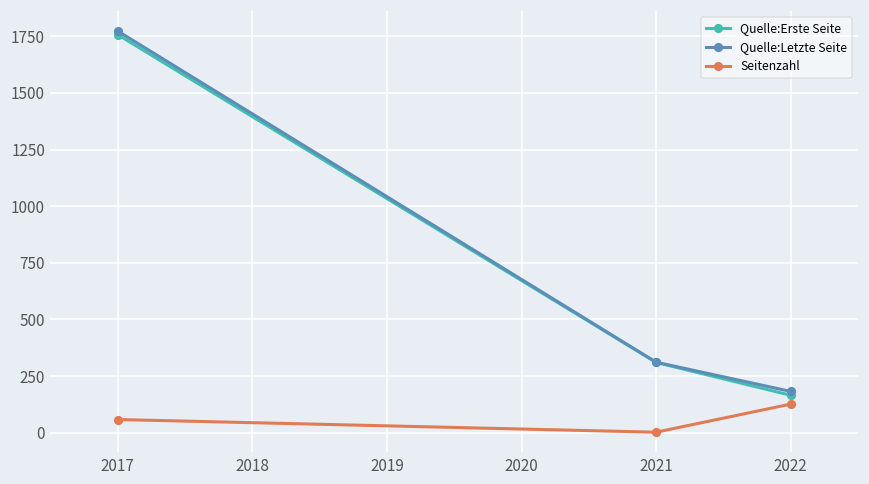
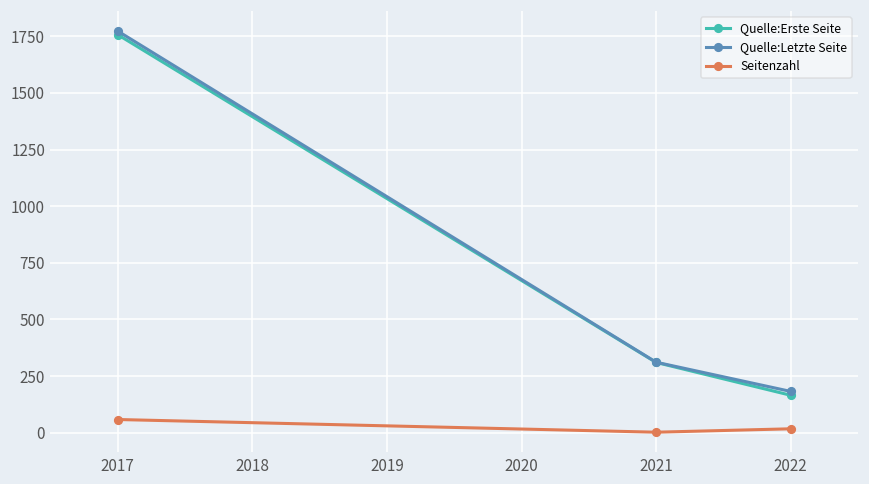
  {
    "Seitenzahl": {
      "2017": 60,
      "2021": 0,
-     "2022": 130
+     "2022": 20
    }
  }
